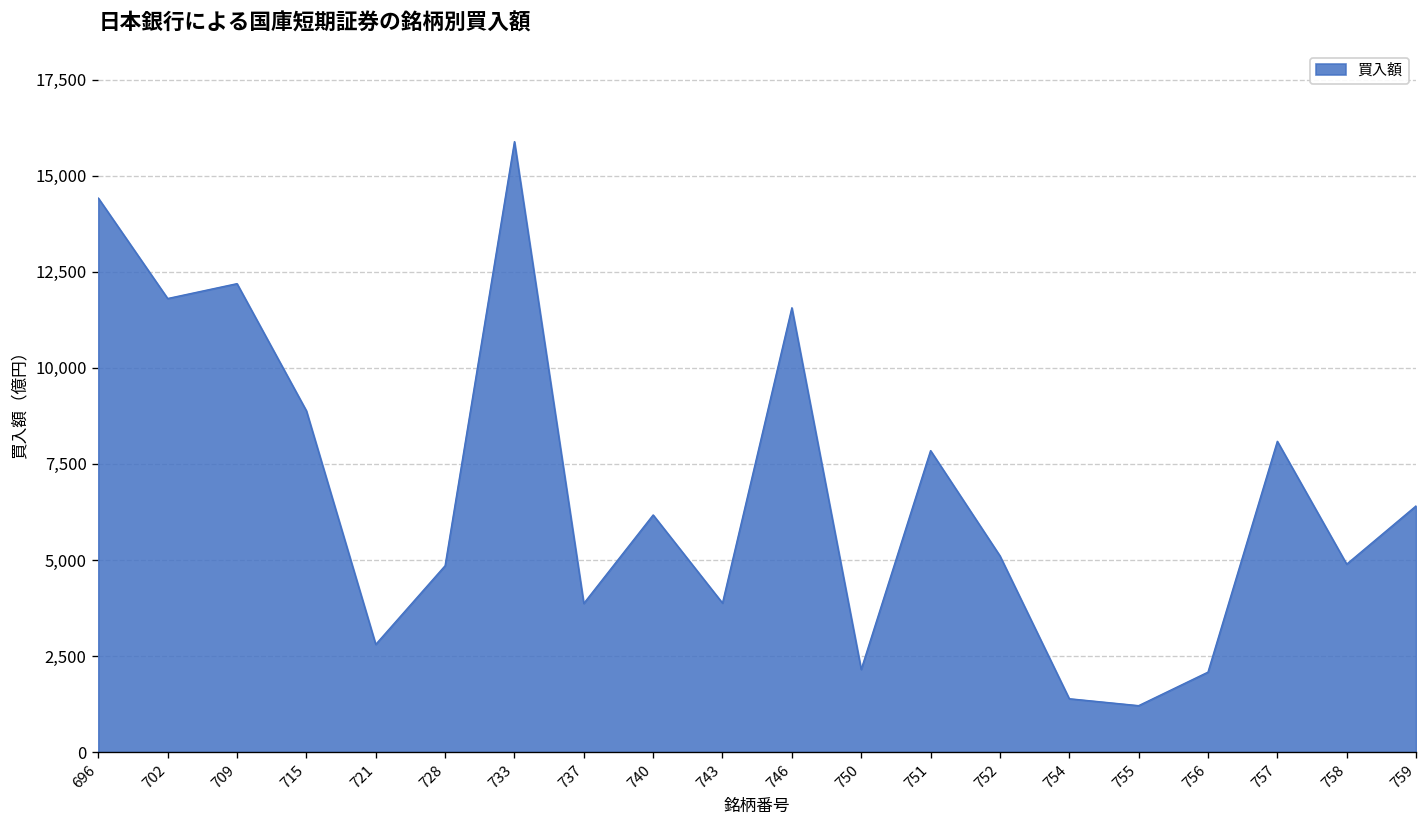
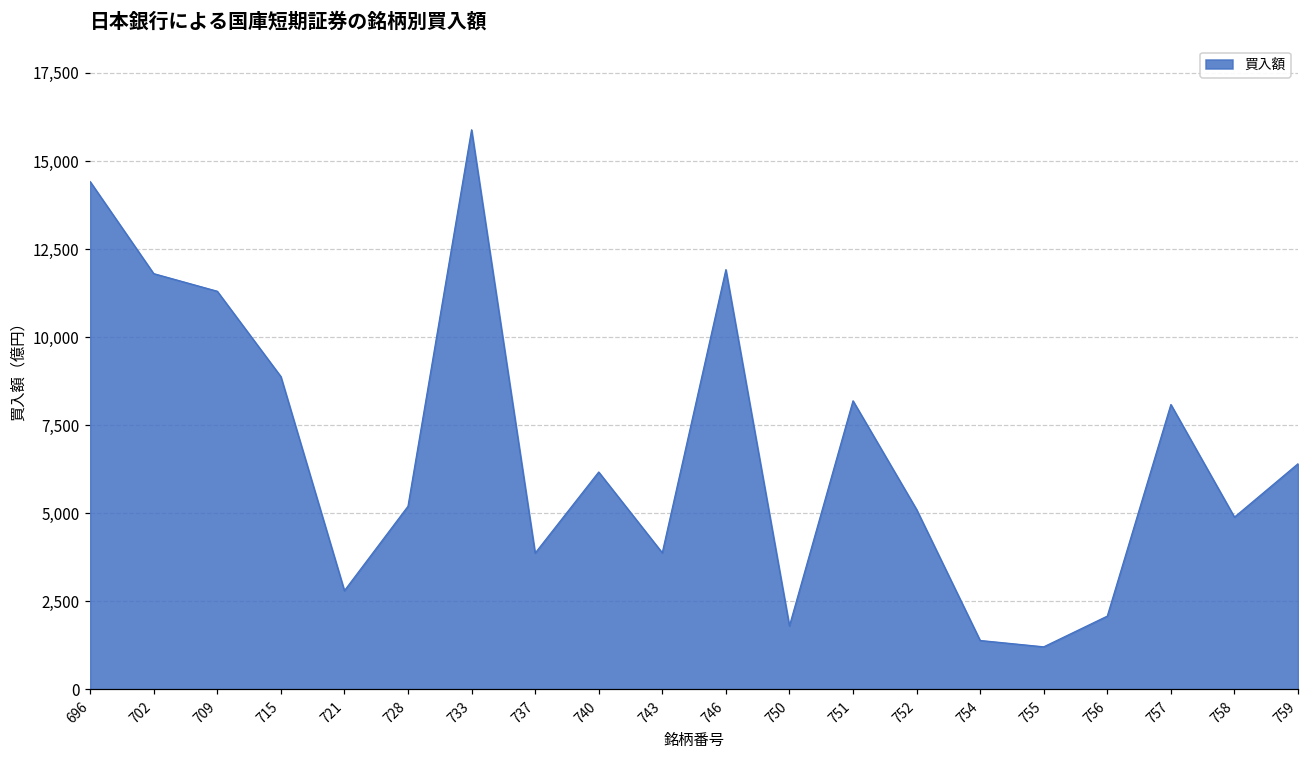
  {
    "696": "14,400",
    "702": "11,800",
-   "709": "12,200",
+   "709": "11,300",
    "715": "8,900",
    "721": "2,800",
-   "728": "4,900",
+   "728": "5,200",
    "733": "15,900",
    "737": "3,900",
    "740": "6,200",
    "743": "3,900",
-   "746": "11,600",
-   "750": "2,200",
-   "751": "7,800",
+   "746": "11,900",
+   "750": "1,800",
+   "751": "8,200",
    "752": "5,100",
    "754": "1,400",
    "755": "1,200",
    "756": "2,100",
    "757": "8,100",
    "758": "4,900",
    "759": "6,400"
  }
